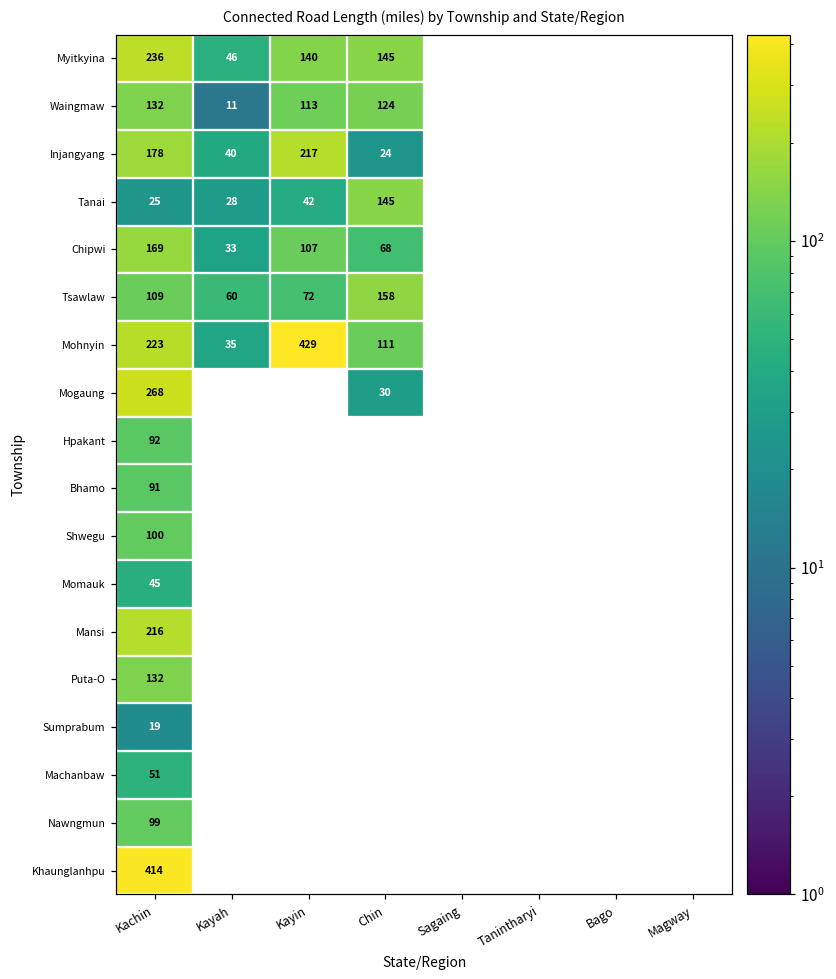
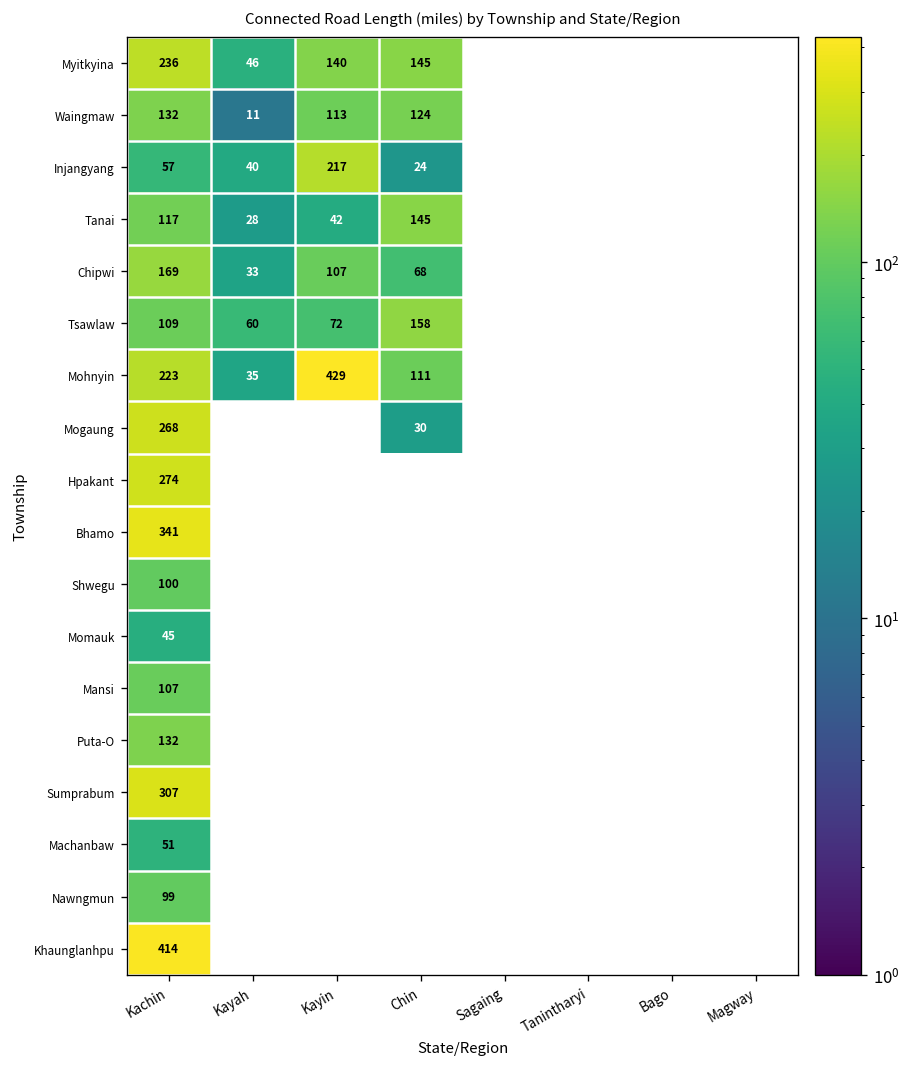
  {
    "Myitkyina": {
      "Kachin": 236,
      "Kayah": 46,
      "Kayin": 140,
      "Chin": 145
    },
    "Waingmaw": {
      "Kachin": 132,
      "Kayah": 11,
      "Kayin": 113,
      "Chin": 124
    },
    "Injangyang": {
-     "Kachin": 178,
+     "Kachin": 57,
      "Kayah": 40,
      "Kayin": 217,
      "Chin": 24
    },
    "Tanai": {
-     "Kachin": 25,
+     "Kachin": 117,
      "Kayah": 28,
      "Kayin": 42,
      "Chin": 145
    },
    "Chipwi": {
      "Kachin": 169,
      "Kayah": 33,
      "Kayin": 107,
      "Chin": 68
    },
    "Tsawlaw": {
      "Kachin": 109,
      "Kayah": 60,
      "Kayin": 72,
      "Chin": 158
    },
    "Mohnyin": {
      "Kachin": 223,
      "Kayah": 35,
      "Kayin": 429,
      "Chin": 111
    },
    "Mogaung": {
      "Kachin": 268,
      "Chin": 30
    },
    "Hpakant": {
-     "Kachin": 92
+     "Kachin": 274
    },
    "Bhamo": {
-     "Kachin": 91
+     "Kachin": 341
    },
    "Shwegu": {
      "Kachin": 100
    },
    "Momauk": {
      "Kachin": 45
    },
    "Mansi": {
-     "Kachin": 216
+     "Kachin": 107
    },
    "Puta-O": {
      "Kachin": 132
    },
    "Sumprabum": {
-     "Kachin": 19
+     "Kachin": 307
    },
    "Machanbaw": {
      "Kachin": 51
    },
    "Nawngmun": {
      "Kachin": 99
    },
    "Khaunglanhpu": {
      "Kachin": 414
    }
  }
